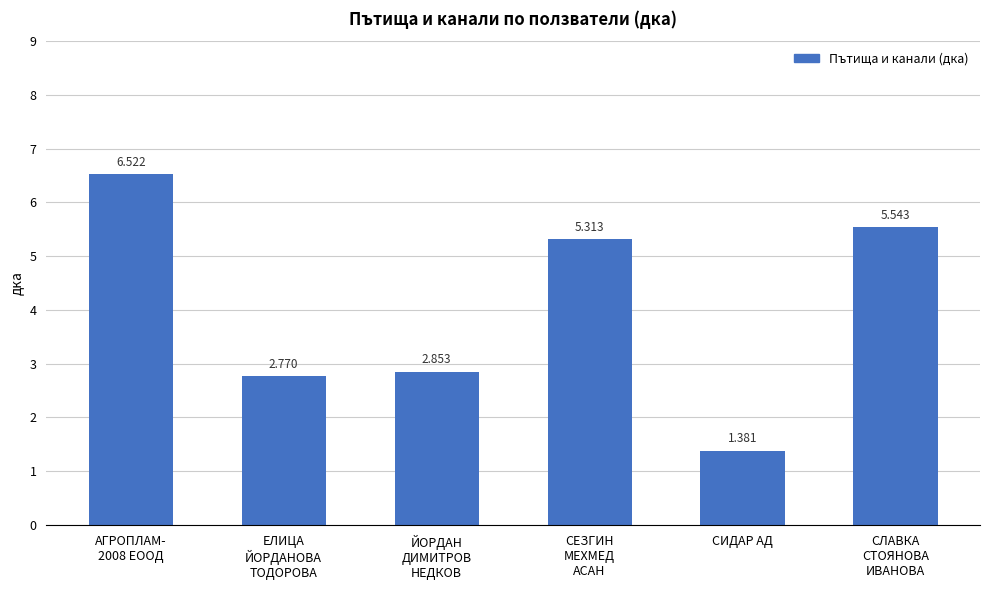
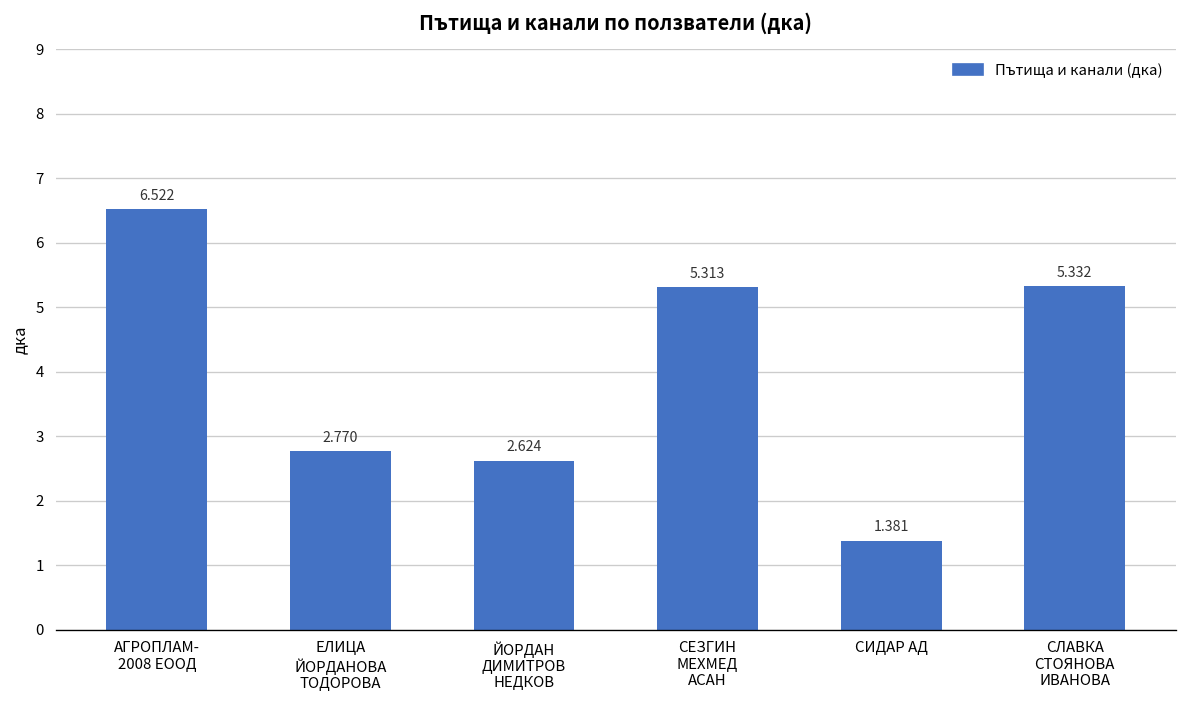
  {
    "АГРОПЛАМ- 2008 ЕООД": 6.522,
    "ЕЛИЦА ЙОРДАНОВА ТОДОРОВА": 2.770,
-   "ЙОРДАН ДИМИТРОВ НЕДКОВ": 2.853,
+   "ЙОРДАН ДИМИТРОВ НЕДКОВ": 2.624,
    "СЕЗГИН МЕХМЕД АСАН": 5.313,
    "СИДАР АД": 1.381,
-   "СЛАВКА СТОЯНОВА ИВАНОВА": 5.543
+   "СЛАВКА СТОЯНОВА ИВАНОВА": 5.332
  }
